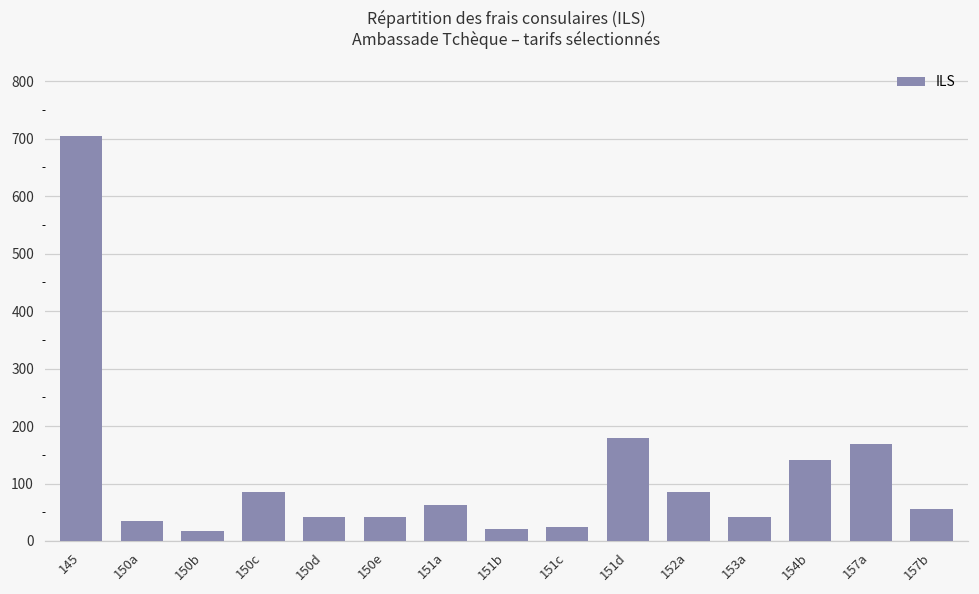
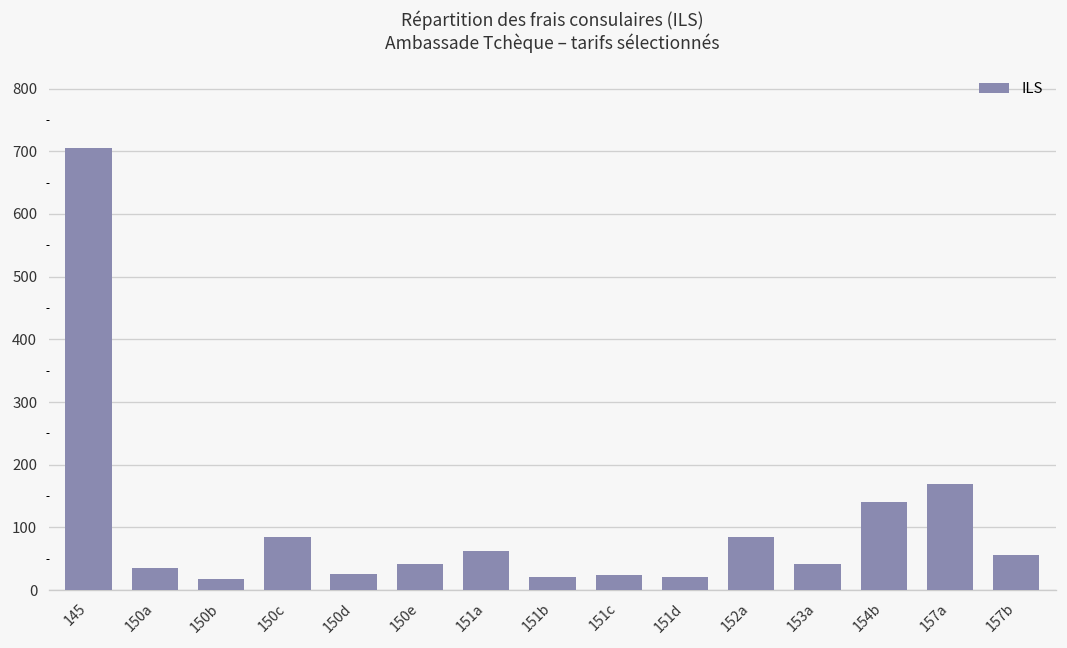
  {
    "145": 700,
    "150a": 40,
    "150b": 20,
    "150c": 80,
-   "150d": 40,
+   "150d": 30,
    "150e": 40,
    "151a": 60,
    "151b": 20,
    "151c": 20,
-   "151d": 180,
+   "151d": 20,
    "152a": 80,
    "153a": 40,
    "154b": 140,
    "157a": 170,
    "157b": 60
  }
